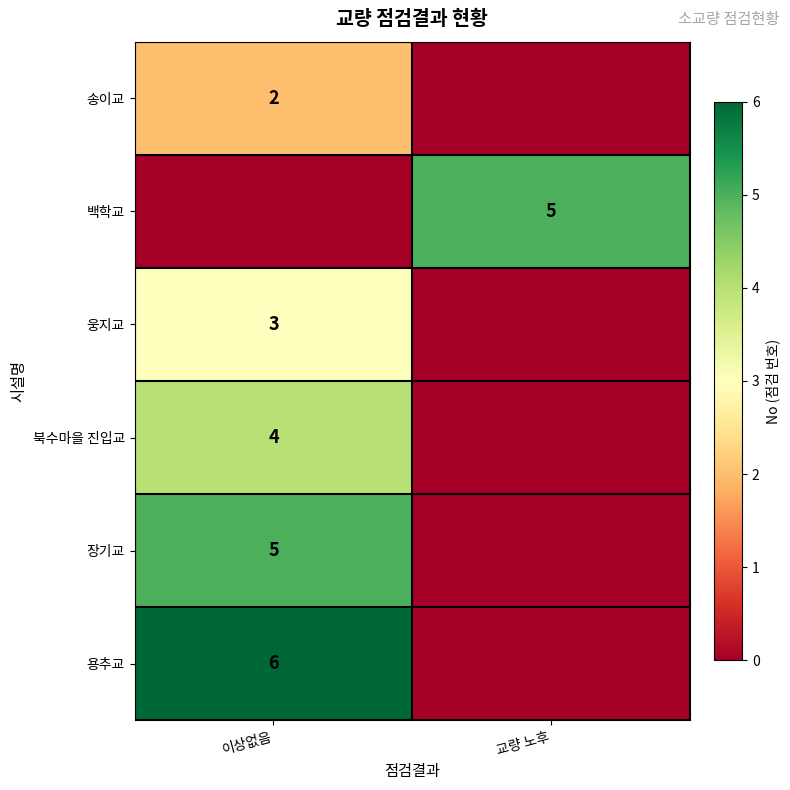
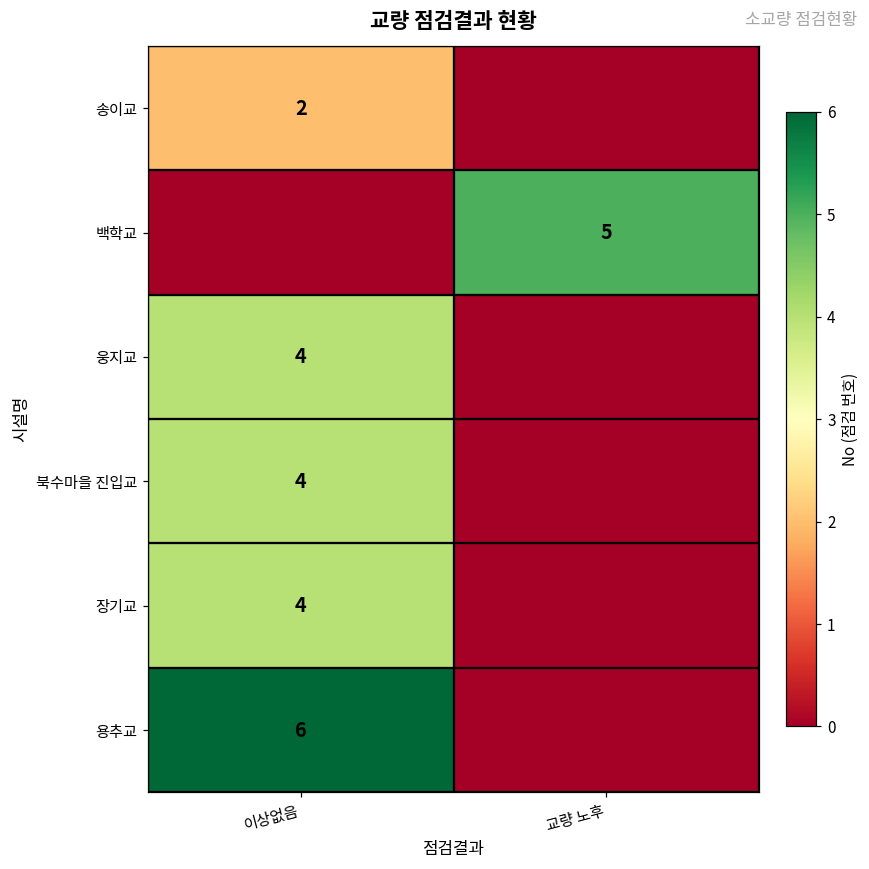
  {
    "송이교": {
      "이상없음": 2
    },
    "백학교": {
      "교량 노후": 5
    },
    "웅지교": {
-     "이상없음": 3
+     "이상없음": 4
    },
    "북수마을 진입교": {
      "이상없음": 4
    },
    "장기교": {
-     "이상없음": 5
+     "이상없음": 4
    },
    "용추교": {
      "이상없음": 6
    }
  }
